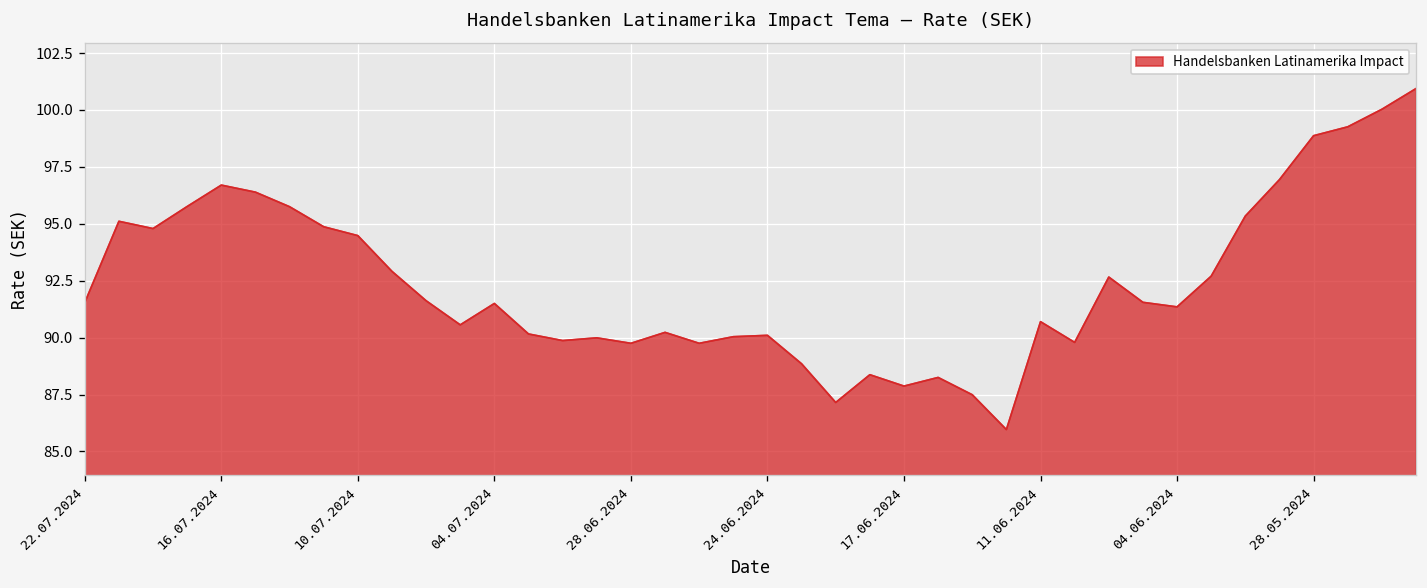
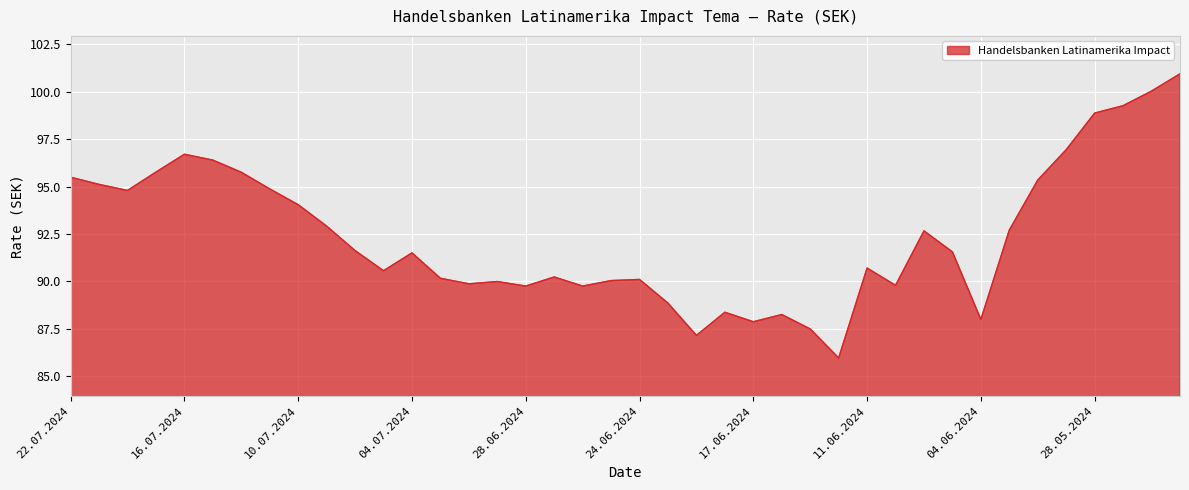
  {
-   "22.07.2024": 91.5,
+   "22.07.2024": 95.5,
    "16.07.2024": 96.7,
-   "10.07.2024": 94.5,
+   "10.07.2024": 94.0,
    "04.07.2024": 91.5,
    "28.06.2024": 89.8,
    "24.06.2024": 90.1,
    "17.06.2024": 87.9,
    "11.06.2024": 90.7,
-   "04.06.2024": 91.4,
+   "04.06.2024": 88.0,
    "28.05.2024": 98.9
  }
